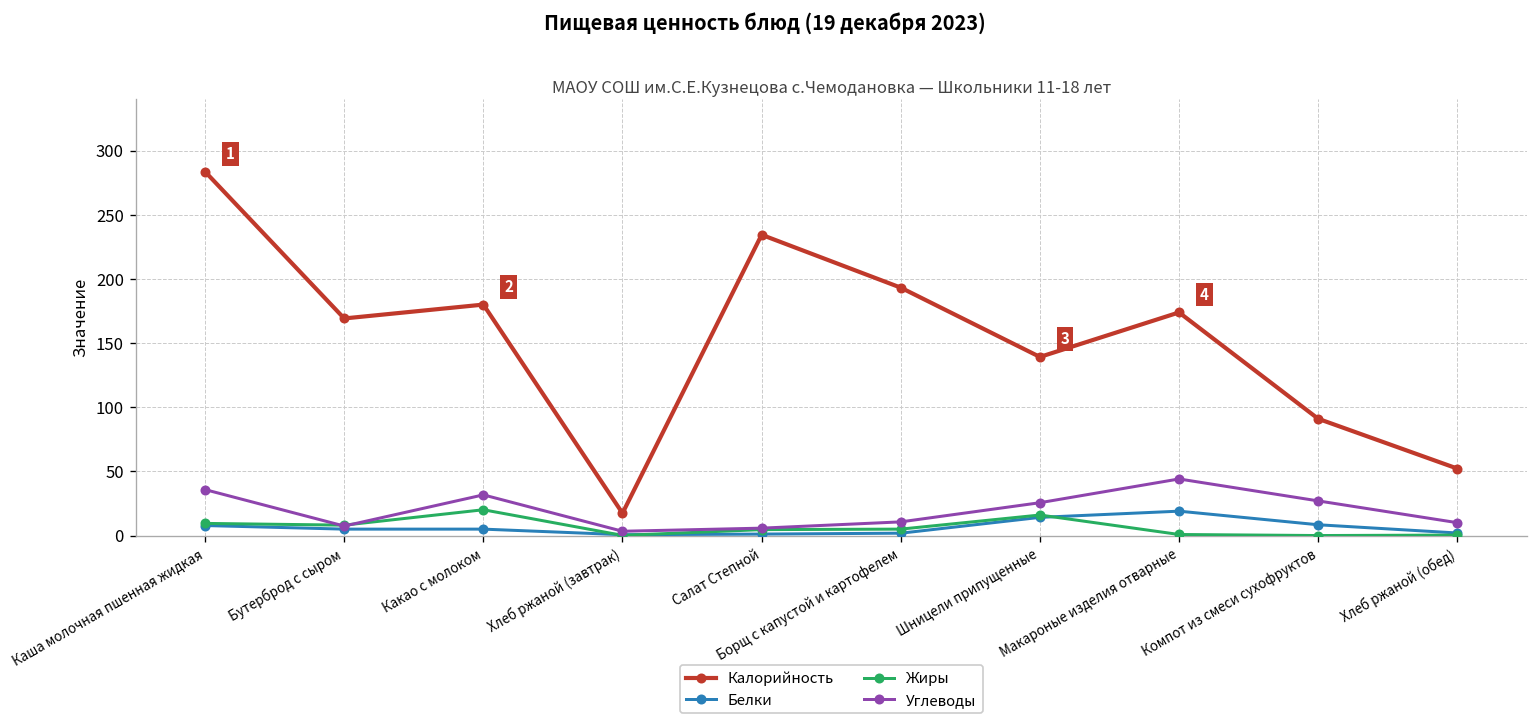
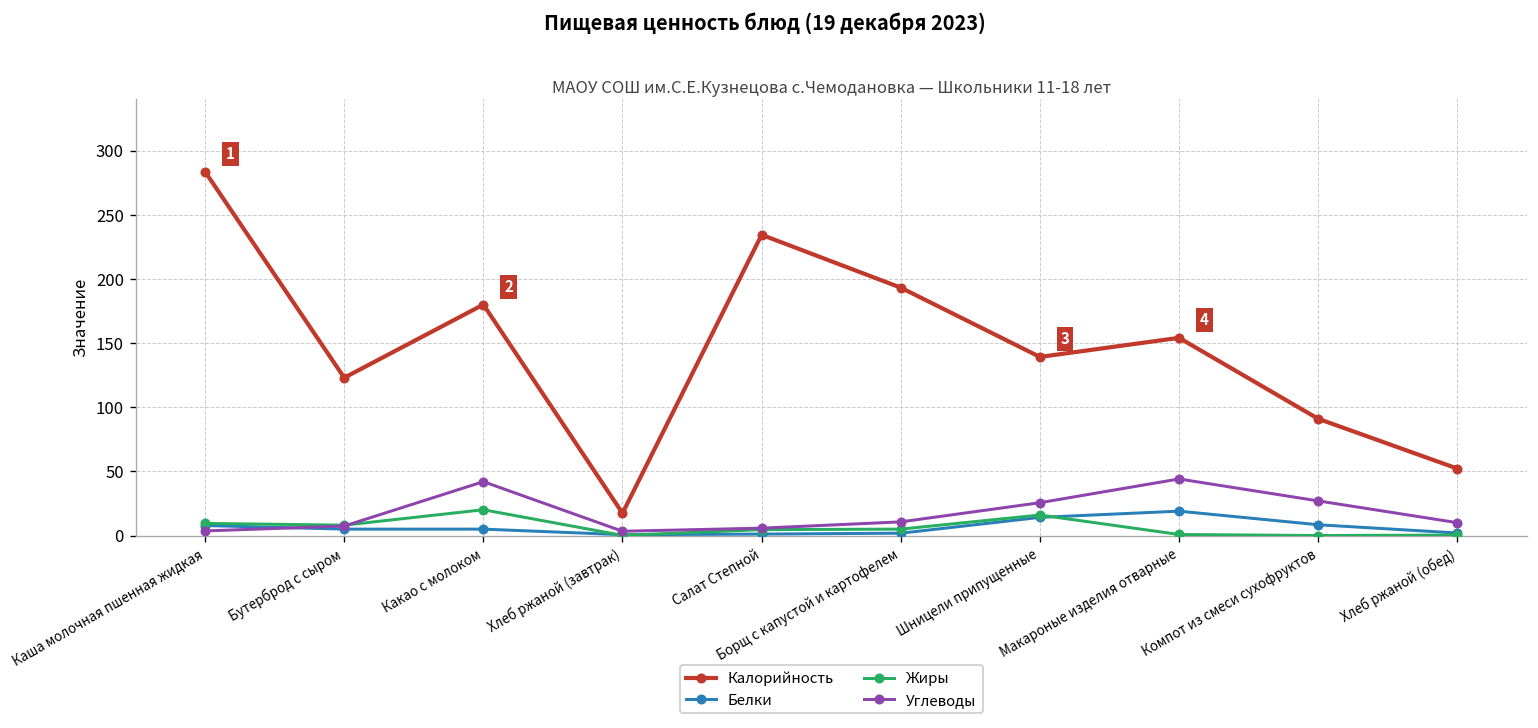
  {
    "Калорийность": {
-     "Бутерброд с сыром": 169,
+     "Бутерброд с сыром": 123,
      "Хлеб ржаной (завтрак)": 17,
      "Салат Степной": 234,
      "Борщ с капустой и картофелем": 193,
-     "Макароные изделия отварные": 174,
+     "Макароные изделия отварные": 154,
      "Компот из смеси сухофруктов": 91,
      "Хлеб ржаной (обед)": 52
    },
    "Белки": {
      "Какао с молоком": 5,
      "Салат Степной": 1,
      "Борщ с капустой и картофелем": 2,
      "Макароные изделия отварные": 19,
      "Компот из смеси сухофруктов": 8
    },
    "Жиры": {
      "Какао с молоком": 20,
      "Борщ с капустой и картофелем": 5,
      "Макароные изделия отварные": 1,
      "Компот из смеси сухофруктов": 0
    },
    "Углеводы": {
-     "Каша молочная пшенная жидкая": 36,
-     "Какао с молоком": 32,
+     "Каша молочная пшенная жидкая": 4,
+     "Какао с молоком": 42,
      "Хлеб ржаной (завтрак)": 3,
      "Борщ с капустой и картофелем": 11,
      "Шницели припущенные": 26,
      "Макароные изделия отварные": 44,
      "Компот из смеси сухофруктов": 27,
      "Хлеб ржаной (обед)": 10
    }
  }
